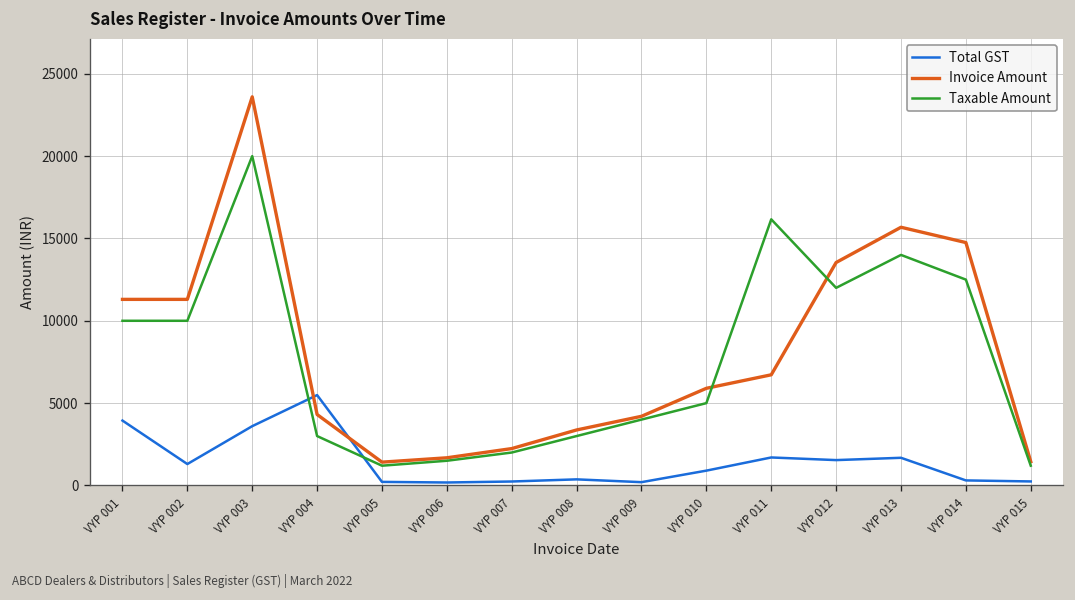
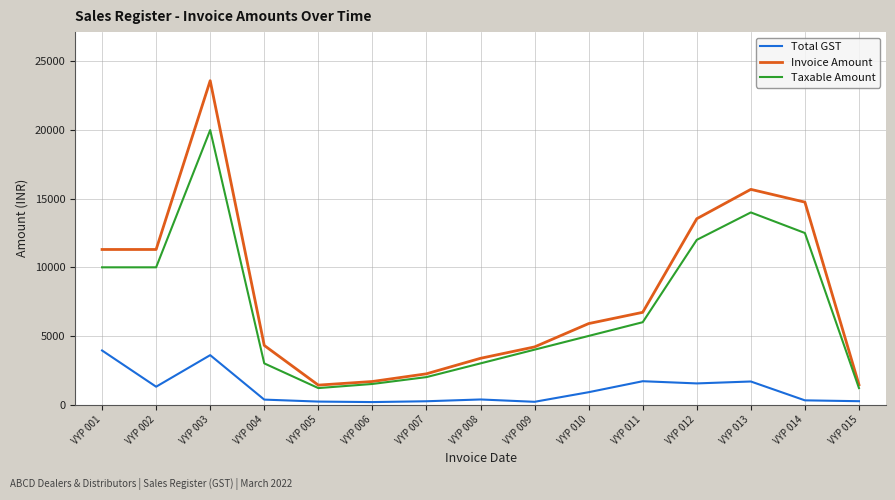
  {
    "Total GST": {
      "VYP 001": 3900,
      "VYP 002": 1300,
      "VYP 003": 3600,
-     "VYP 004": 5500,
+     "VYP 004": 400,
      "VYP 005": 200,
      "VYP 006": 200,
      "VYP 007": 200,
      "VYP 008": 400,
      "VYP 009": 200,
      "VYP 010": 900,
      "VYP 011": 1700,
      "VYP 012": 1500,
      "VYP 013": 1700,
      "VYP 014": 300,
      "VYP 015": 200
    },
    "Invoice Amount": {
      "VYP 001": 11300,
      "VYP 002": 11300,
      "VYP 003": 23600,
      "VYP 004": 4300,
      "VYP 005": 1400,
      "VYP 007": 2200,
      "VYP 008": 3400,
      "VYP 009": 4200,
      "VYP 010": 5900,
      "VYP 011": 6700,
      "VYP 012": 13500,
      "VYP 013": 15700,
      "VYP 014": 14800,
      "VYP 015": 1400
    },
    "Taxable Amount": {
      "VYP 001": 10000,
      "VYP 002": 10000,
      "VYP 003": 20000,
      "VYP 004": 3000,
      "VYP 005": 1200,
      "VYP 007": 2000,
      "VYP 008": 3000,
      "VYP 009": 4000,
      "VYP 010": 5000,
-     "VYP 011": 16200,
+     "VYP 011": 6000,
      "VYP 012": 12000,
      "VYP 013": 14000,
      "VYP 014": 12500,
      "VYP 015": 1200
    }
  }
